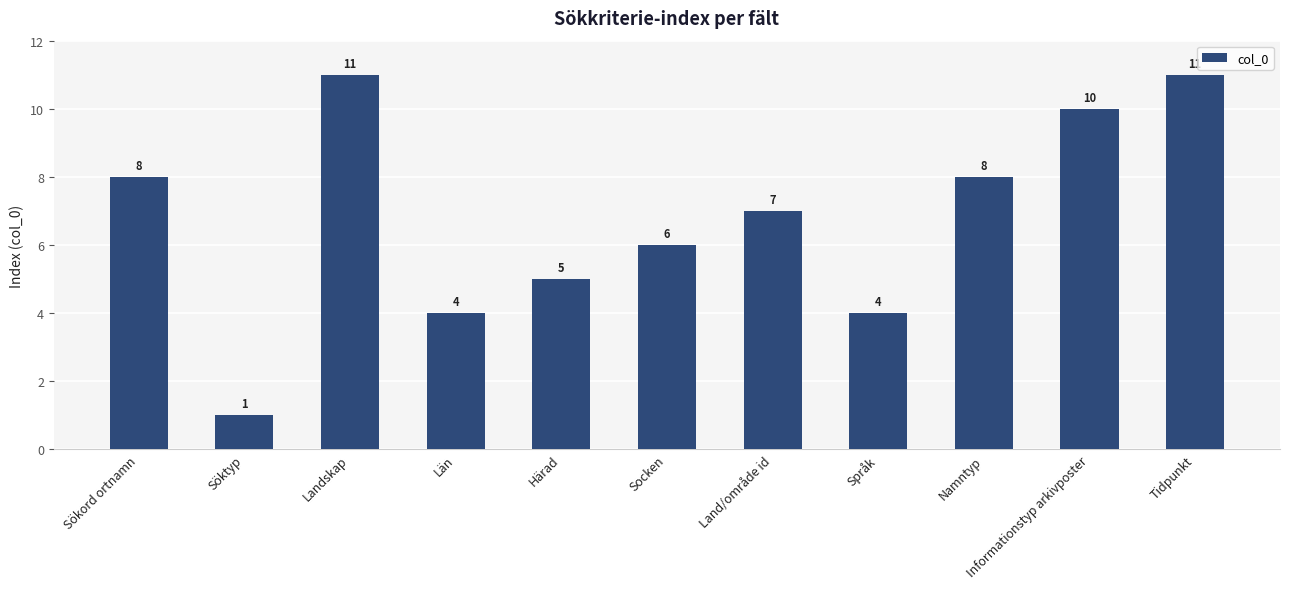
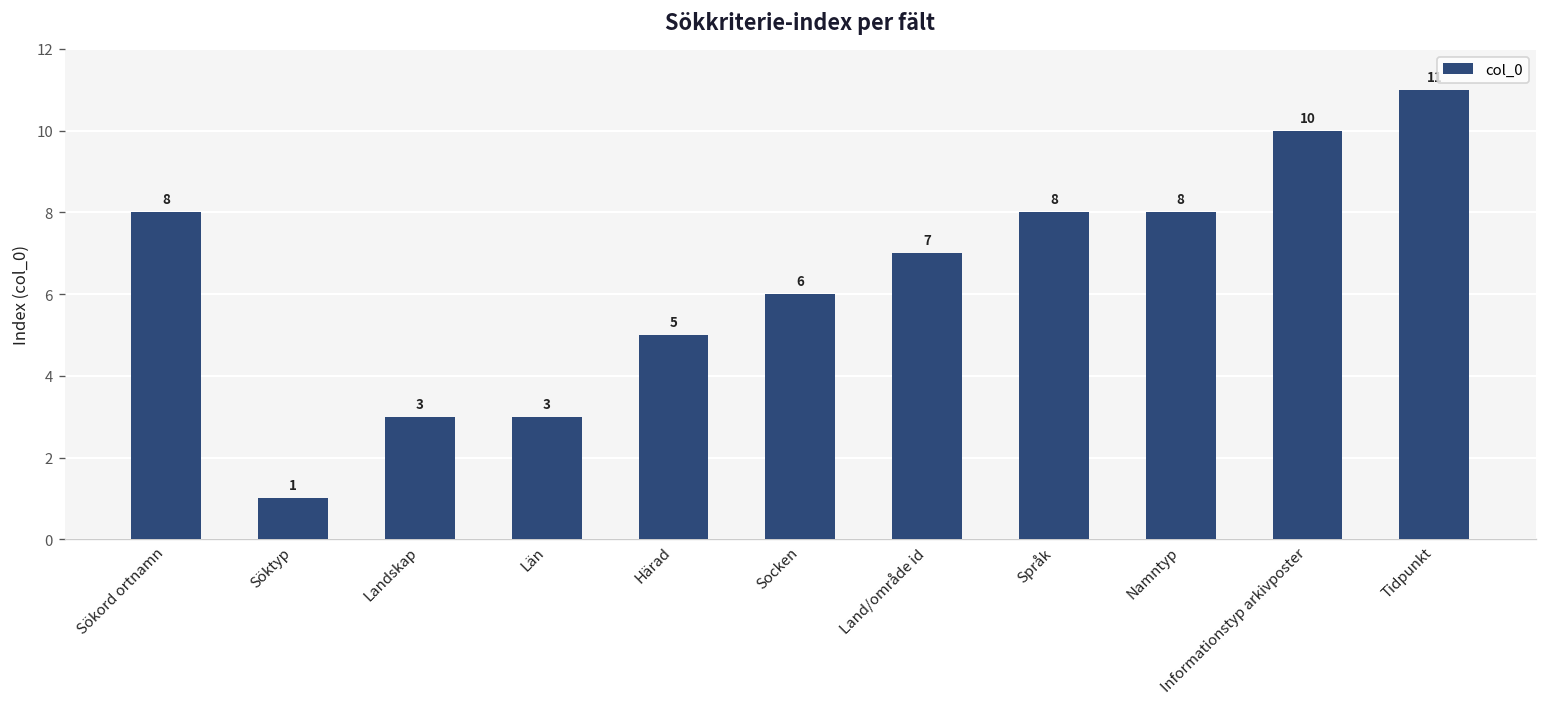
  {
    "Sökord ortnamn": 8,
    "Söktyp": 1,
-   "Landskap": 11,
-   "Län": 4,
+   "Landskap": 3,
+   "Län": 3,
    "Härad": 5,
    "Socken": 6,
    "Land/område id": 7,
-   "Språk": 4,
+   "Språk": 8,
    "Namntyp": 8,
    "Informationstyp arkivposter": 10
  }
